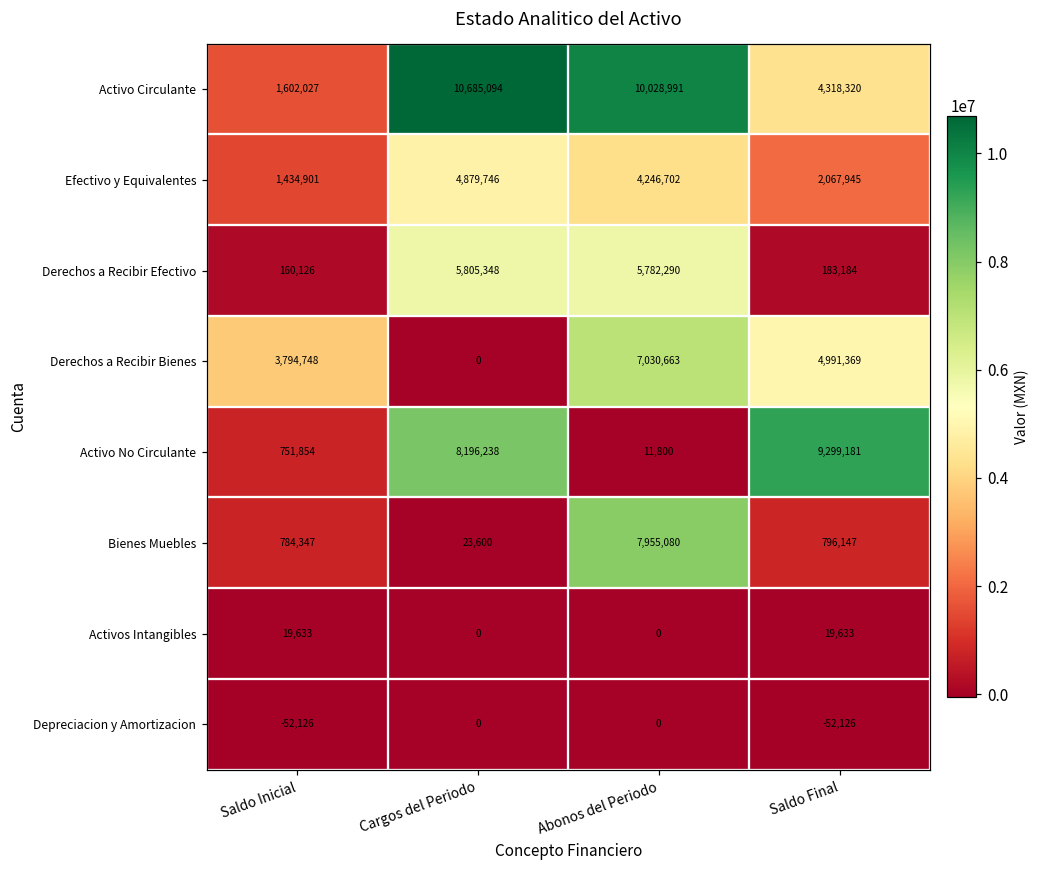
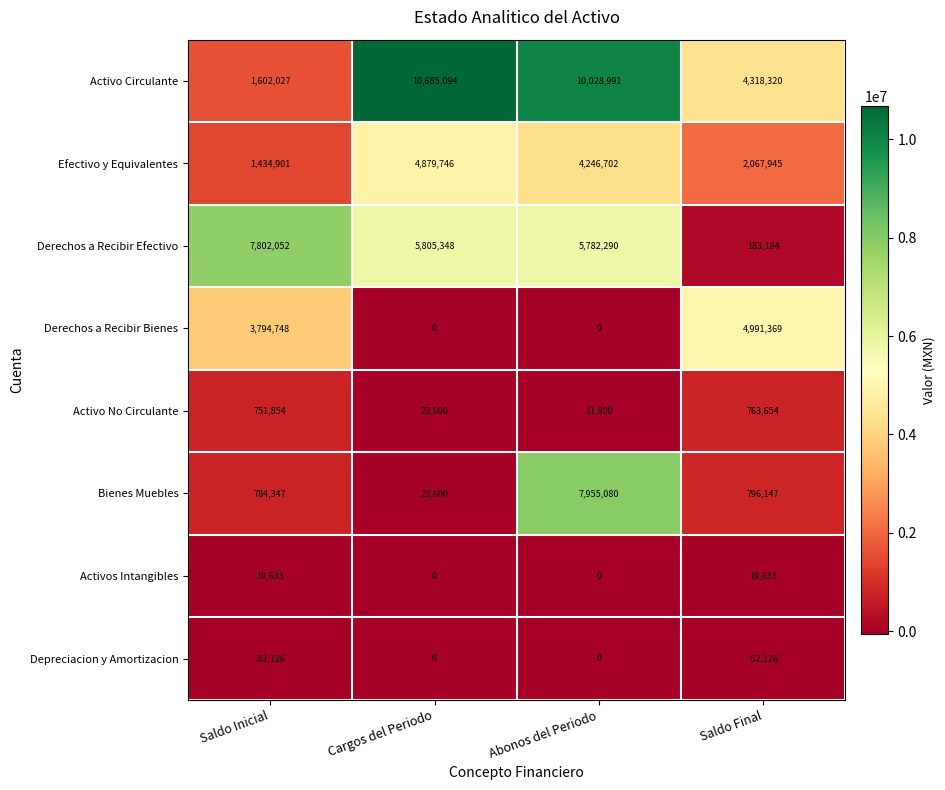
  {
    "Activo Circulante": {
      "Saldo Inicial": "1,602,027",
      "Cargos del Periodo": "10,685,094",
      "Abonos del Periodo": "10,028,991",
      "Saldo Final": "4,318,320"
    },
    "Efectivo y Equivalentes": {
      "Saldo Inicial": "1,434,901",
      "Cargos del Periodo": "4,879,746",
      "Abonos del Periodo": "4,246,702",
      "Saldo Final": "2,067,945"
    },
    "Derechos a Recibir Efectivo": {
-     "Saldo Inicial": "160,126",
+     "Saldo Inicial": "7,802,052",
      "Cargos del Periodo": "5,805,348",
      "Abonos del Periodo": "5,782,290",
      "Saldo Final": "183,184"
    },
    "Derechos a Recibir Bienes": {
      "Saldo Inicial": "3,794,748",
      "Cargos del Periodo": "0",
-     "Abonos del Periodo": "7,030,663",
+     "Abonos del Periodo": "0",
      "Saldo Final": "4,991,369"
    },
    "Activo No Circulante": {
      "Saldo Inicial": "751,854",
-     "Cargos del Periodo": "8,196,238",
+     "Cargos del Periodo": "23,600",
      "Abonos del Periodo": "11,800",
-     "Saldo Final": "9,299,181"
+     "Saldo Final": "763,654"
    },
    "Bienes Muebles": {
      "Saldo Inicial": "784,347",
      "Cargos del Periodo": "23,600",
      "Abonos del Periodo": "7,955,080",
      "Saldo Final": "796,147"
    },
    "Activos Intangibles": {
      "Saldo Inicial": "19,633",
      "Cargos del Periodo": "0",
      "Abonos del Periodo": "0",
      "Saldo Final": "19,633"
    },
    "Depreciacion y Amortizacion": {
      "Saldo Inicial": "-52,126",
      "Cargos del Periodo": "0",
      "Abonos del Periodo": "0",
      "Saldo Final": "-52,126"
    }
  }
